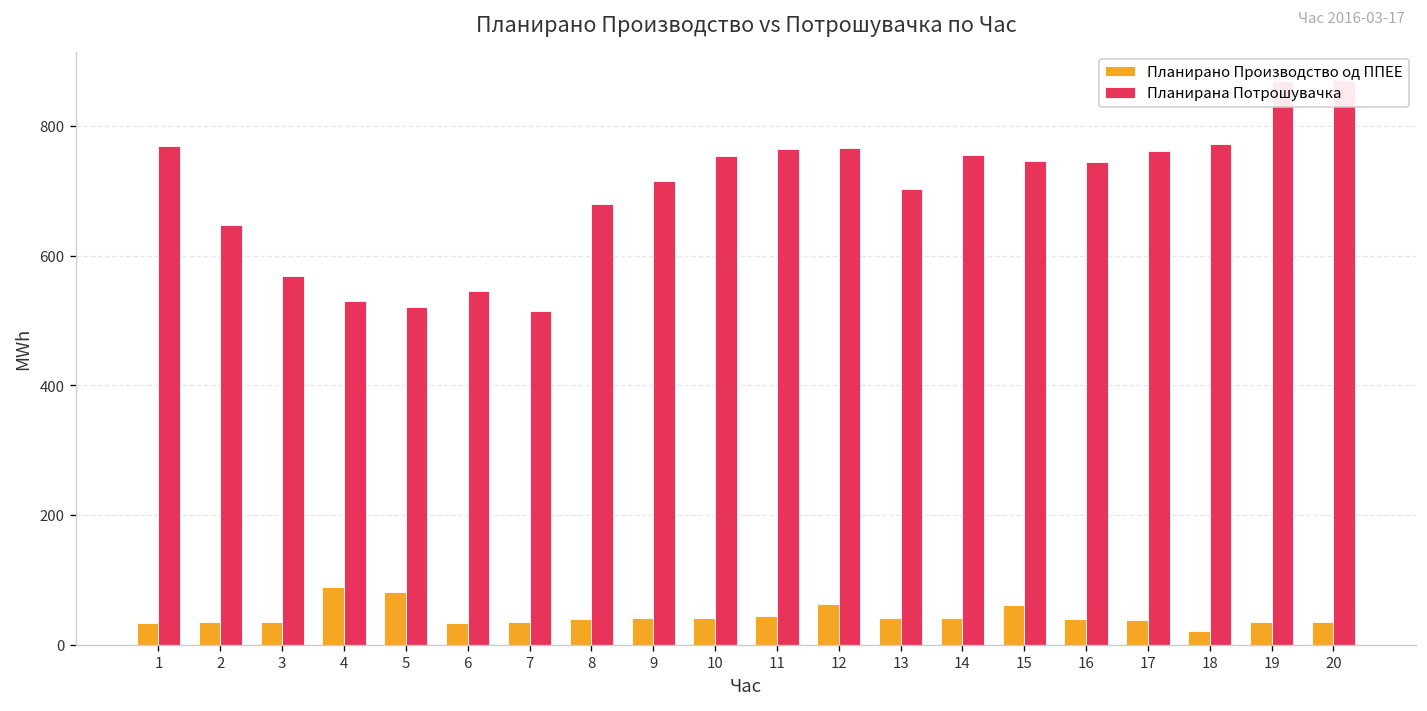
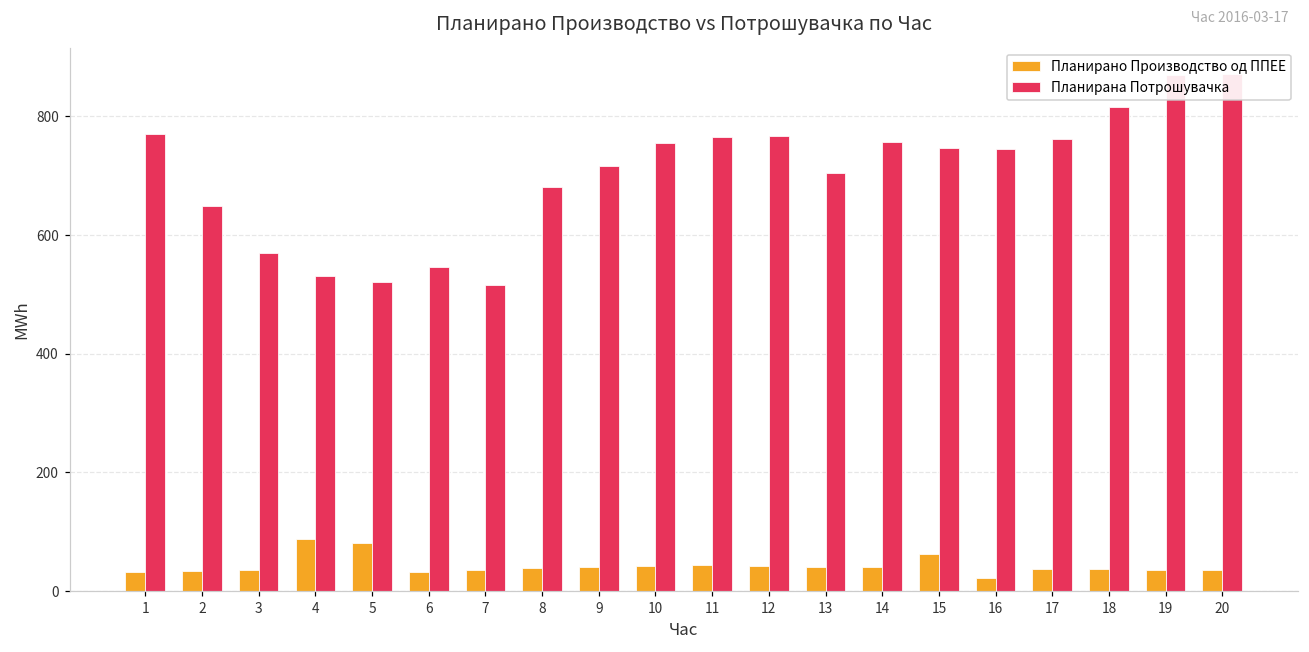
  {
    "Планирано Производство од ППЕЕ": {
      "1": 30,
      "2": 30,
      "3": 40,
      "4": 90,
      "5": 80,
      "6": 30,
      "7": 40,
      "8": 40,
      "9": 40,
      "10": 40,
      "11": 40,
-     "12": 60,
+     "12": 40,
      "13": 40,
      "14": 40,
      "15": 60,
-     "16": 40,
+     "16": 20,
      "17": 40,
-     "18": 20,
+     "18": 40,
      "19": 40,
      "20": 40
    },
    "Планирана Потрошувачка": {
      "1": 770,
      "2": 650,
      "3": 570,
      "4": 530,
      "5": 520,
      "6": 550,
      "7": 520,
      "8": 680,
      "9": 720,
      "10": 750,
      "11": 760,
      "12": 770,
      "13": 700,
      "14": 760,
      "15": 750,
      "16": 750,
      "17": 760,
-     "18": 770
+     "18": 810
    }
  }
